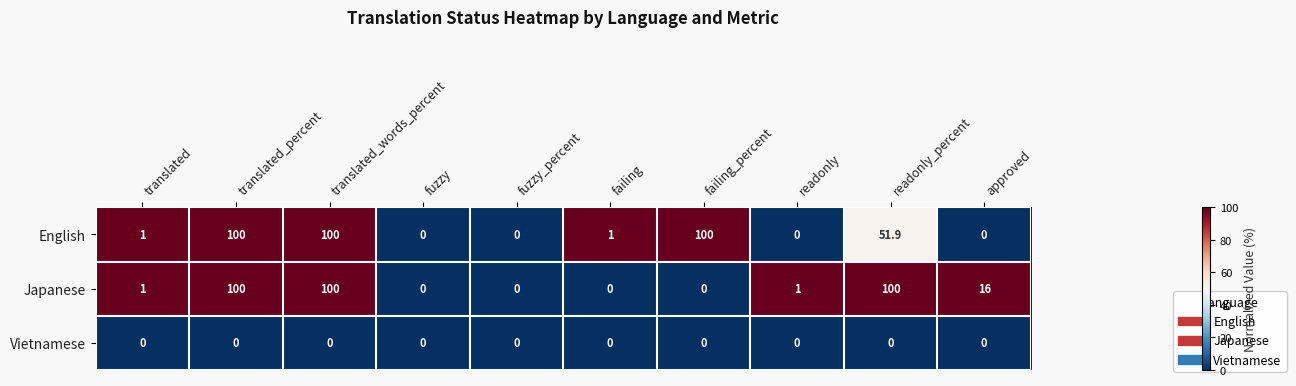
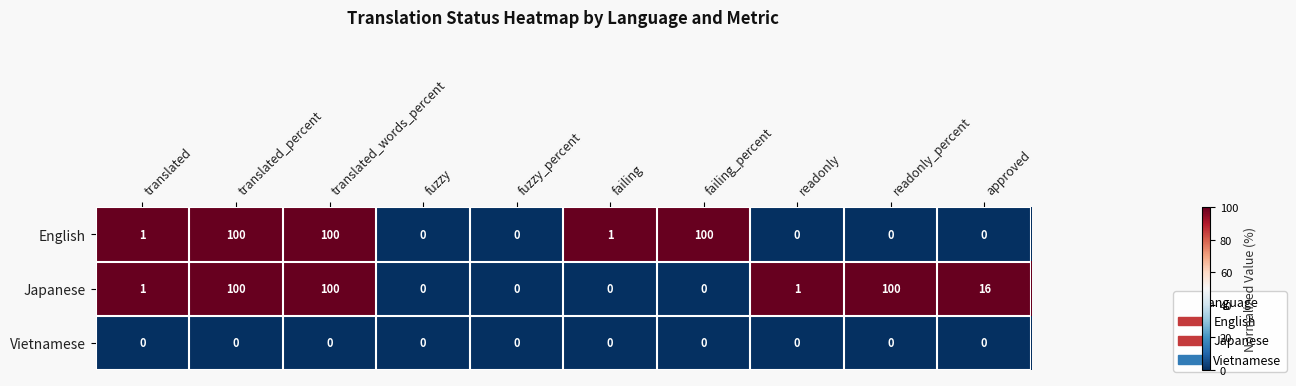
  {
    "English": {
      "translated": 1,
      "translated_percent": 100,
      "translated_words_percent": 100,
      "fuzzy": 0,
      "fuzzy_percent": 0,
      "failing": 1,
      "failing_percent": 100,
      "readonly": 0,
-     "readonly_percent": 51.9,
+     "readonly_percent": 0,
      "approved": 0
    },
    "Japanese": {
      "translated": 1,
      "translated_percent": 100,
      "translated_words_percent": 100,
      "fuzzy": 0,
      "fuzzy_percent": 0,
      "failing": 0,
      "failing_percent": 0,
      "readonly": 1,
      "readonly_percent": 100,
      "approved": 16
    },
    "Vietnamese": {
      "translated": 0,
      "translated_percent": 0,
      "translated_words_percent": 0,
      "fuzzy": 0,
      "fuzzy_percent": 0,
      "failing": 0,
      "failing_percent": 0,
      "readonly": 0,
      "readonly_percent": 0,
      "approved": 0
    }
  }
